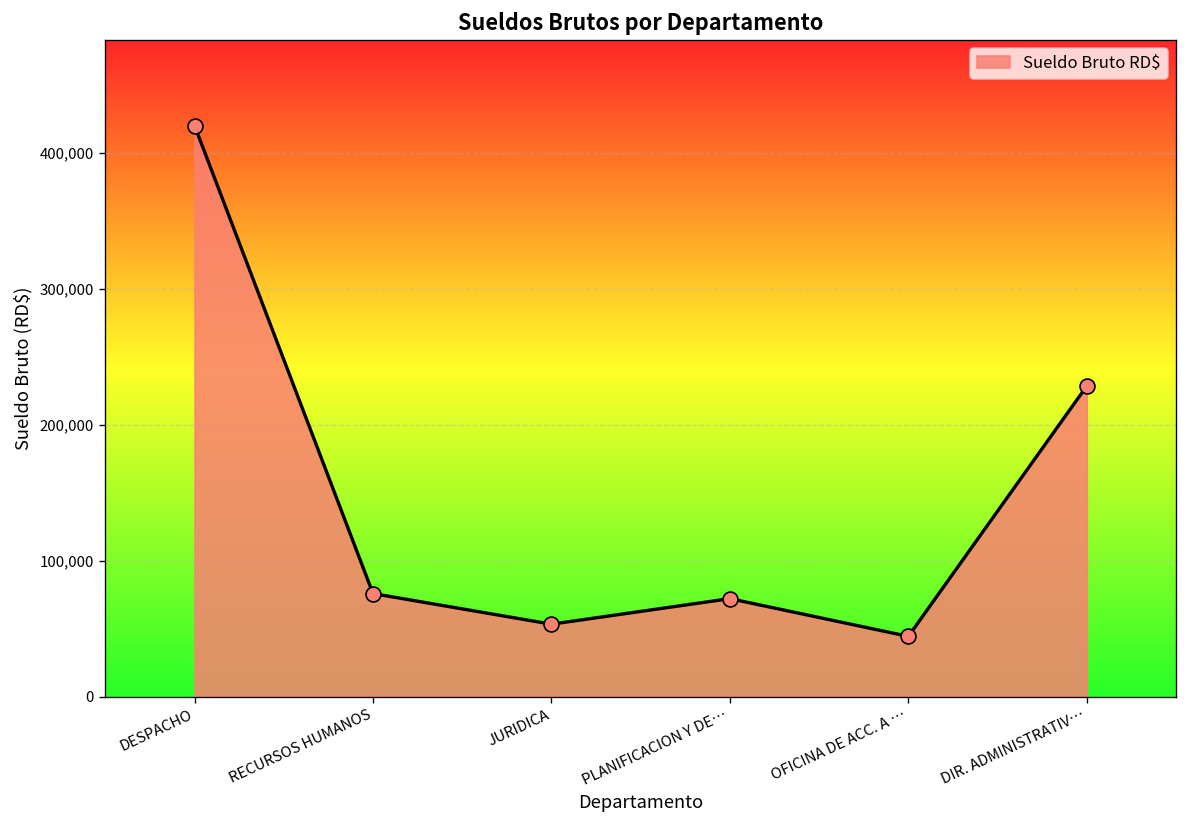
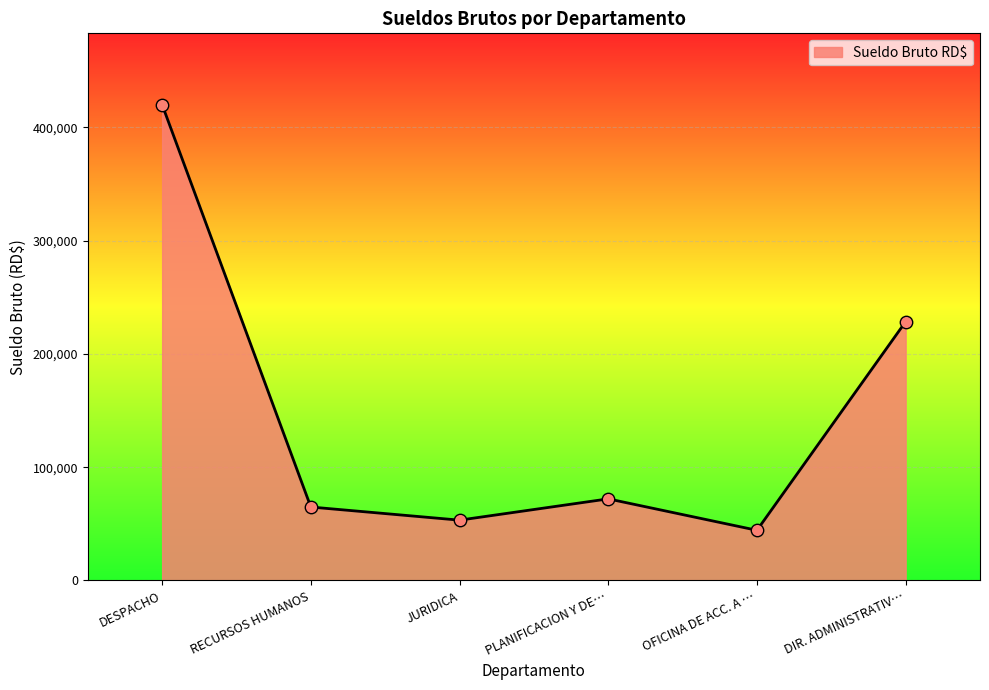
  {
    "DESPACHO": "420,000",
-   "RECURSOS HUMANOS": "76,000",
+   "RECURSOS HUMANOS": "65,000",
    "JURIDICA": "53,000",
    "PLANIFICACION Y DE…": "72,000",
    "OFICINA DE ACC. A …": "44,000",
    "DIR. ADMINISTRATIV…": "228,000"
  }
